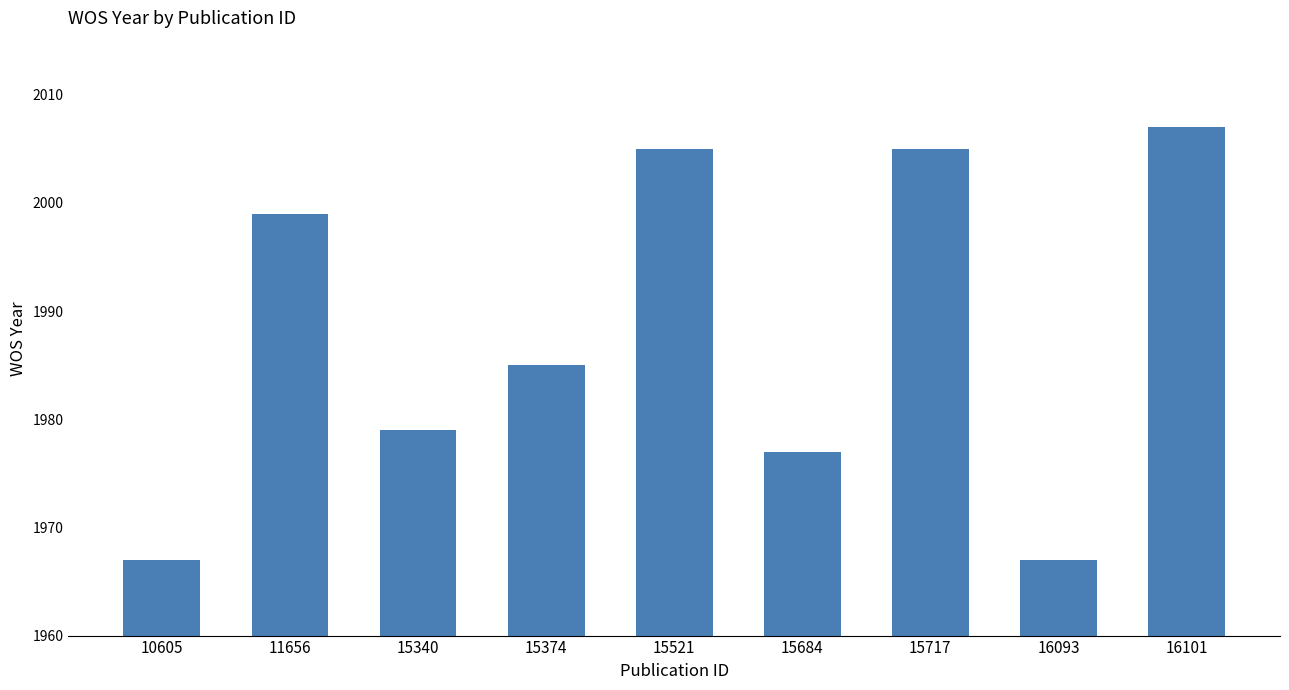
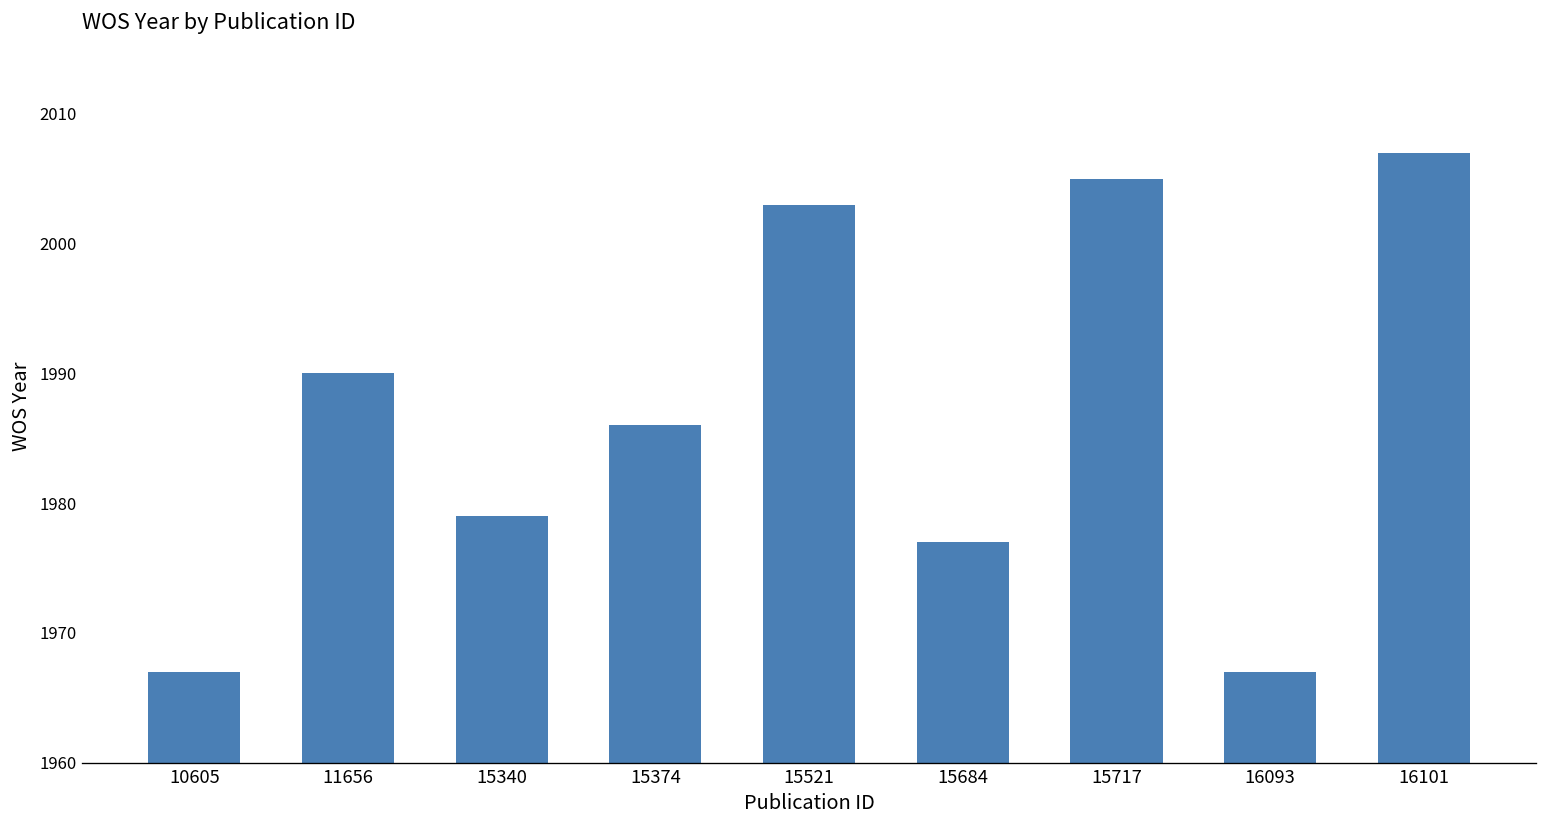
  {
    "10605": 1967,
-   "11656": 1999,
+   "11656": 1990,
    "15340": 1979,
-   "15374": 1985,
-   "15521": 2005,
+   "15374": 1986,
+   "15521": 2003,
    "15684": 1977,
    "15717": 2005,
    "16093": 1967,
    "16101": 2007
  }
